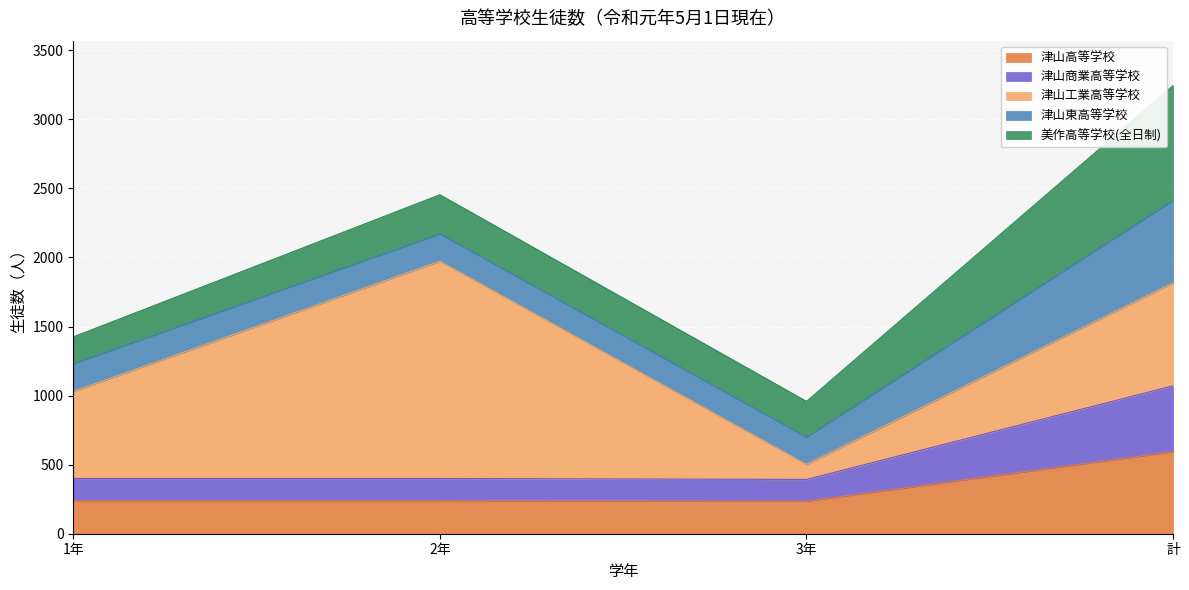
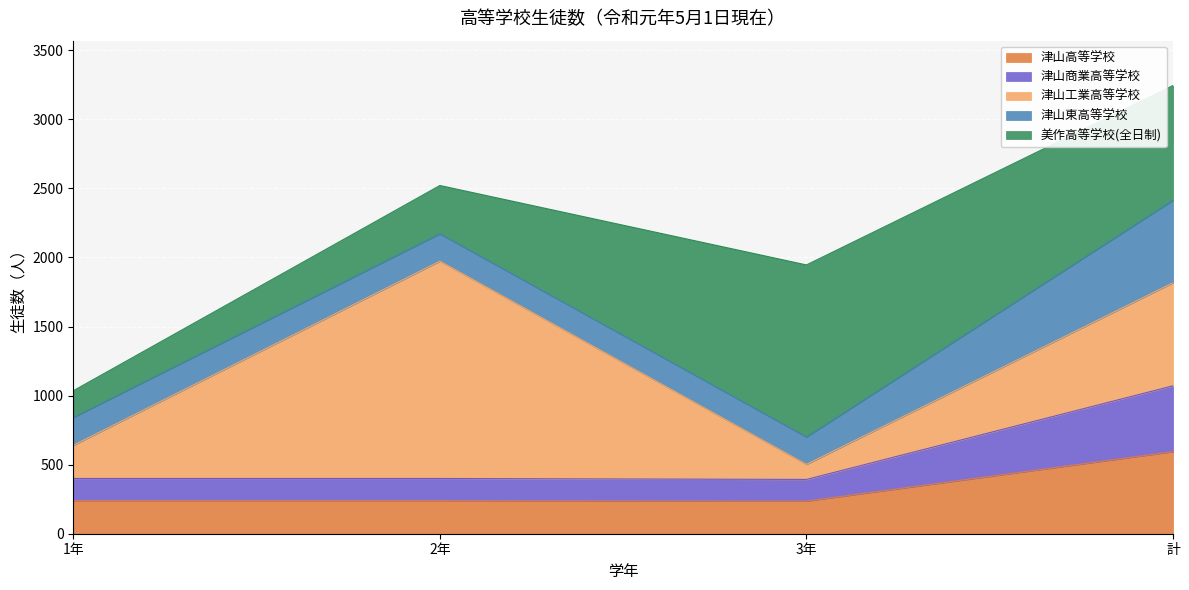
  {
    "津山高等学校": {
      "1年": 240,
      "2年": 240,
      "3年": 240,
      "計": 590
    },
    "津山工業高等学校": {
-     "1年": 630,
+     "1年": 240,
      "2年": 1570,
      "3年": 110,
      "計": 750
    },
    "美作高等学校(全日制)": {
      "1年": 190,
-     "2年": 280,
-     "3年": 260,
+     "2年": 350,
+     "3年": 1250,
      "計": 830
    }
  }
